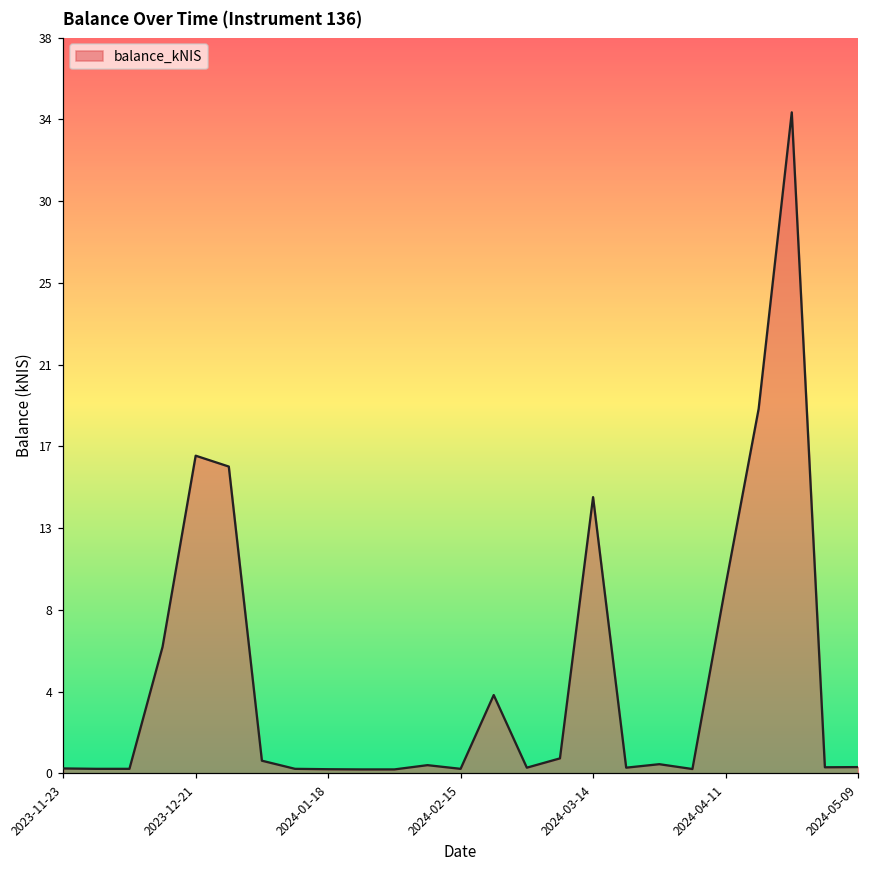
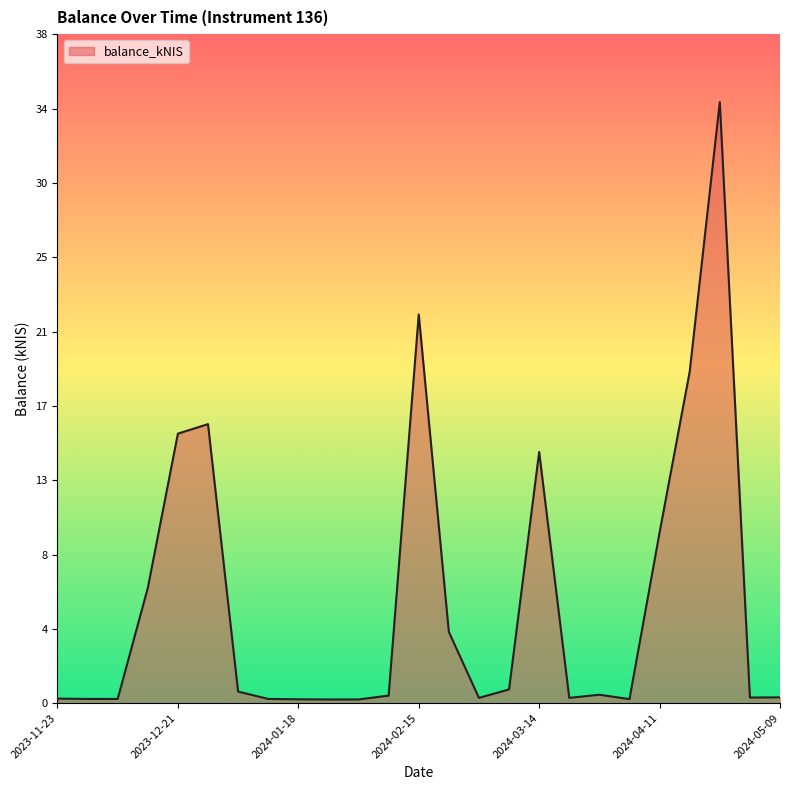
  {
    "2023-11-23": 0.3,
-   "2023-12-21": 16.4,
+   "2023-12-21": 15.3,
    "2024-01-18": 0.2,
-   "2024-02-15": 0.2,
+   "2024-02-15": 22.1,
    "2024-03-14": 14.3,
    "2024-04-11": 9.7,
    "2024-05-09": 0.3
  }
